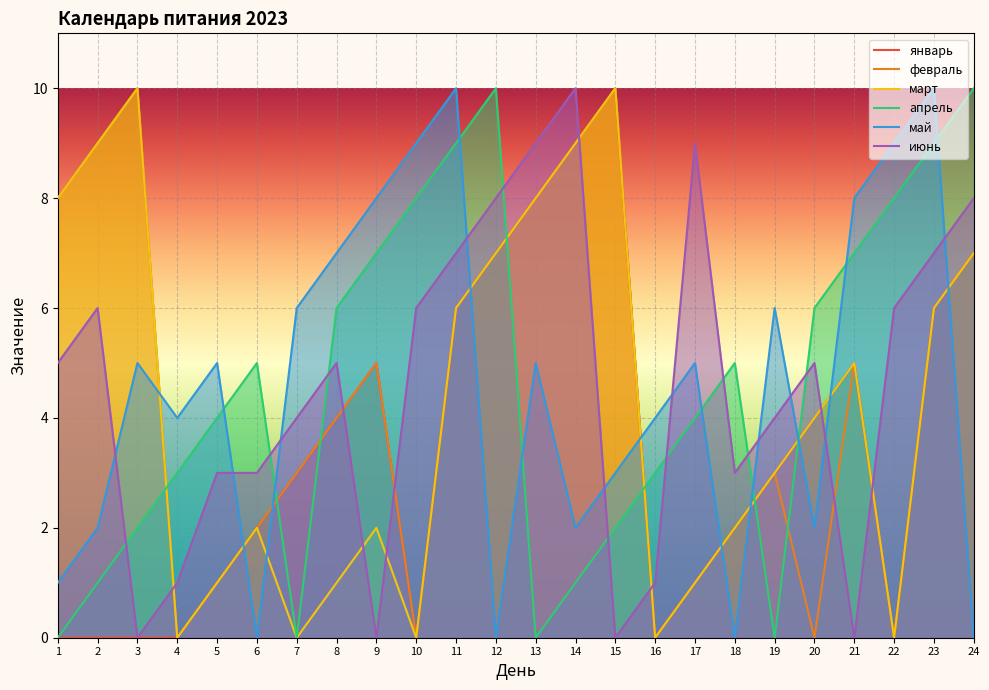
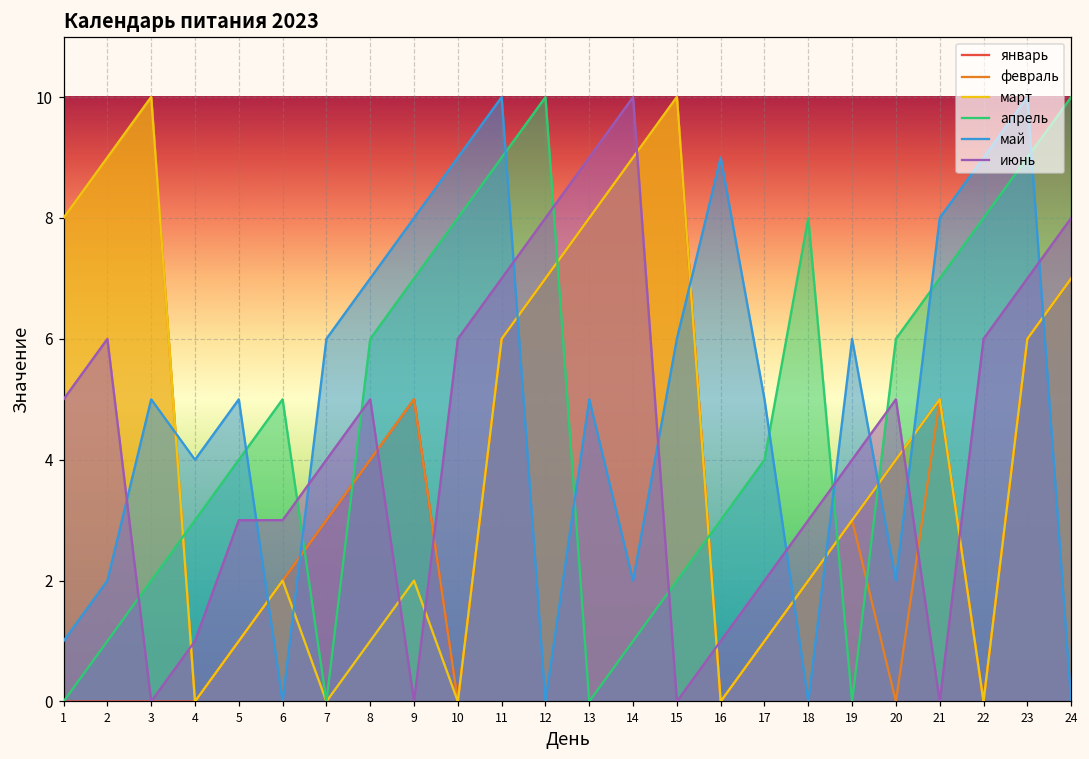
  {
    "март": {
      "8": 1,
      "9": 2
    },
    "апрель": {
      "2": 1,
      "3": 2,
      "4": 3,
      "5": 4,
      "6": 5,
      "8": 6,
      "9": 7,
      "10": 8,
      "11": 9,
      "12": 10,
      "13": 0,
      "14": 1,
      "15": 2,
      "16": 3,
      "17": 4,
-     "18": 5,
+     "18": 8,
      "19": 0,
      "20": 6,
      "21": 7,
      "22": 8,
      "24": 10
    },
    "май": {
      "1": 1,
      "2": 2,
      "3": 5,
      "4": 4,
      "5": 5,
      "6": 0,
      "7": 6,
      "8": 7,
      "9": 8,
      "10": 9,
      "11": 10,
      "12": 0,
      "13": 5,
      "14": 2,
-     "15": 3,
-     "16": 4,
+     "15": 6,
+     "16": 9,
      "17": 5,
      "18": 0,
      "19": 6,
      "20": 2,
      "21": 8,
      "24": 0
    },
    "июнь": {
      "1": 5,
      "2": 6,
      "4": 1,
      "5": 3,
      "6": 3,
      "7": 4,
      "8": 5,
      "9": 0,
      "10": 6,
      "11": 7,
      "12": 8,
      "13": 9,
      "14": 10,
      "15": 0,
      "16": 1,
-     "17": 9,
+     "17": 2,
      "18": 3,
      "19": 4,
      "20": 5,
      "21": 0,
      "22": 6,
      "23": 7,
      "24": 8
    }
  }
